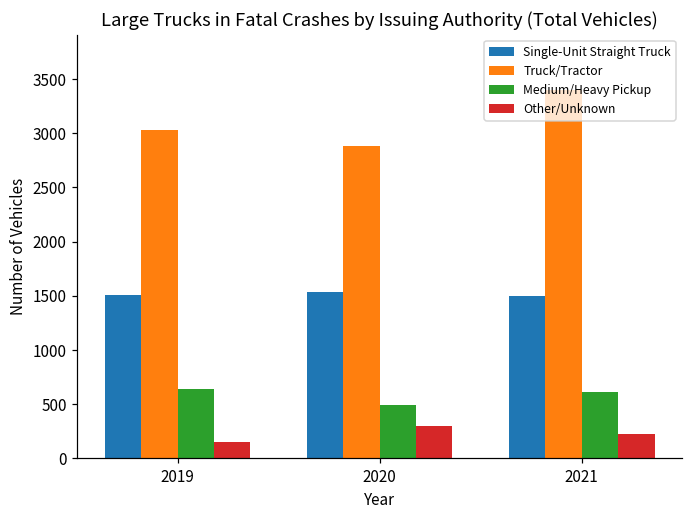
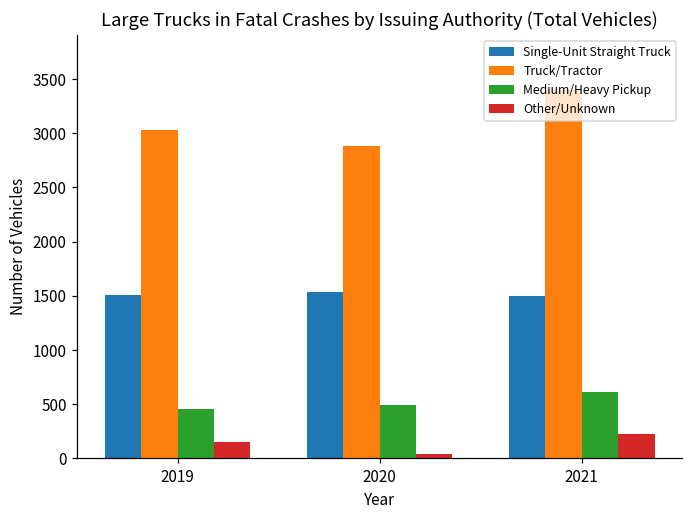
  {
    "Single-Unit Straight Truck": {
      "2019": 1500,
      "2020": 1500,
      "2021": 1500
    },
    "Truck/Tractor": {
      "2019": 3000,
      "2020": 2900
    },
    "Medium/Heavy Pickup": {
-     "2019": 600,
+     "2019": 500,
      "2020": 500,
      "2021": 600
    },
    "Other/Unknown": {
      "2019": 200,
-     "2020": 300,
+     "2020": 0,
      "2021": 200
    }
  }
